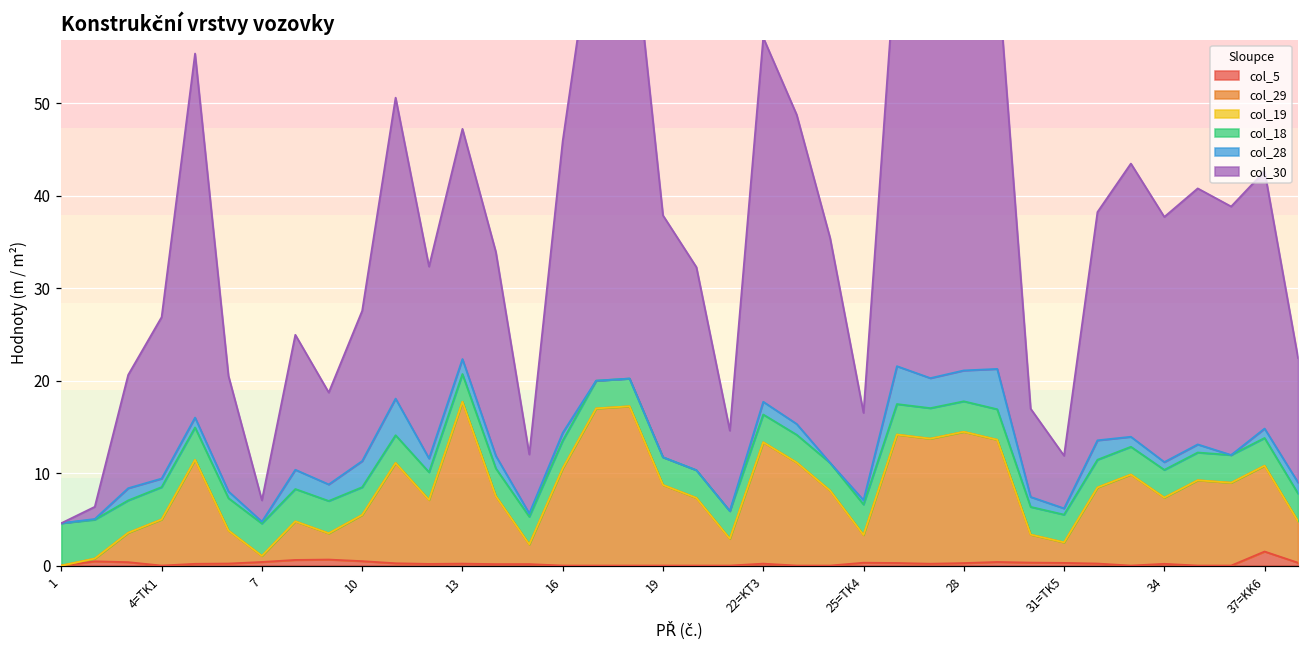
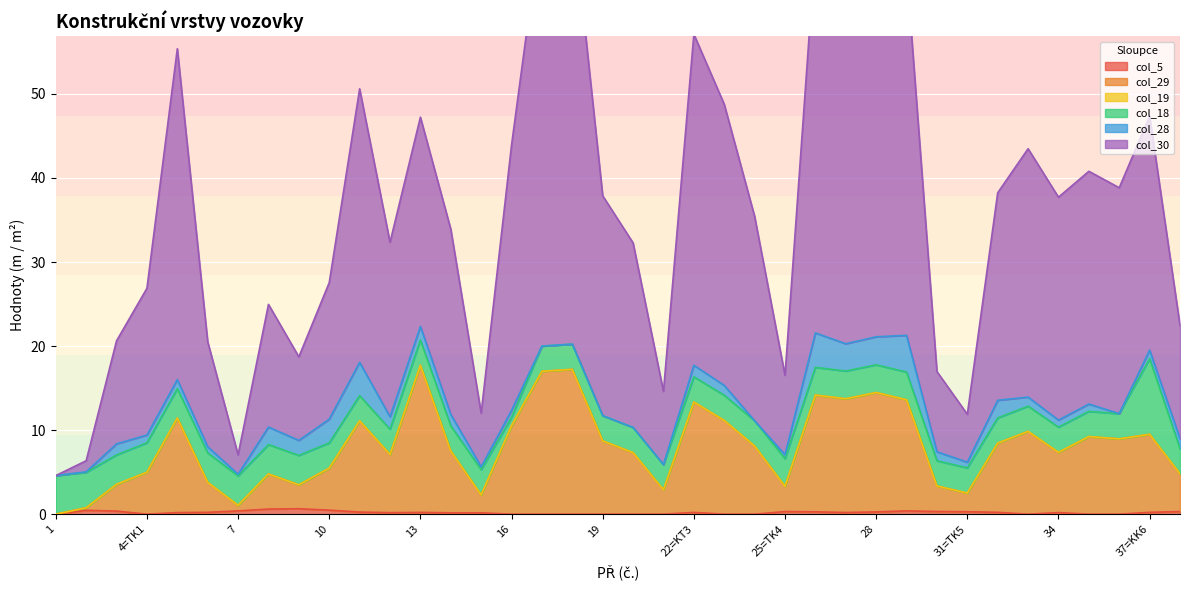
  {
    "col_5": {
      "4=TK1": 0,
      "7": 0,
      "10": 0,
      "13": 0,
      "16": 0,
      "19": 0,
      "22=KT3": 0,
      "25=TK4": 0,
      "28": 0,
      "31=TK5": 0,
      "34": 0,
-     "37=KK6": 2
+     "37=KK6": 0
    },
    "col_18": {
      "4=TK1": 4,
      "10": 3,
      "13": 3,
-     "16": 3,
+     "16": 1,
      "22=KT3": 3,
      "25=TK4": 3,
      "28": 3,
      "31=TK5": 3,
      "34": 3,
-     "37=KK6": 3
+     "37=KK6": 9
    },
    "col_28": {
      "4=TK1": 1,
      "10": 3,
      "13": 2,
      "16": 1,
      "22=KT3": 1,
      "25=TK4": 0,
      "28": 3,
      "31=TK5": 1,
      "34": 1,
      "37=KK6": 1
    },
    "col_30": {
      "4=TK1": 17,
      "7": 2,
      "10": 16,
      "13": 25,
      "16": 32,
      "19": 26,
      "25=TK4": 9,
      "31=TK5": 6,
      "34": 27
    }
  }
